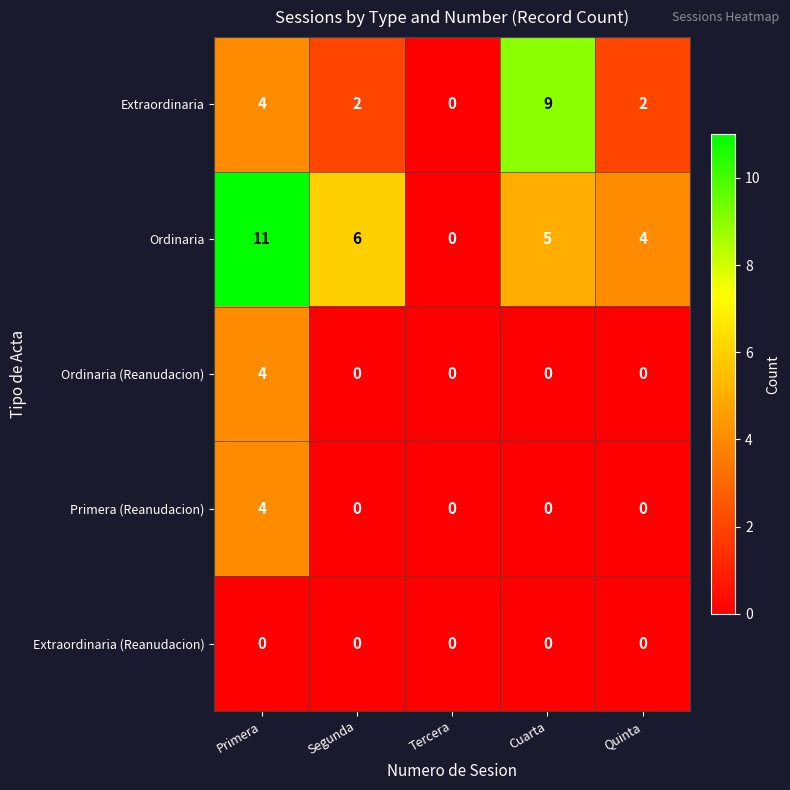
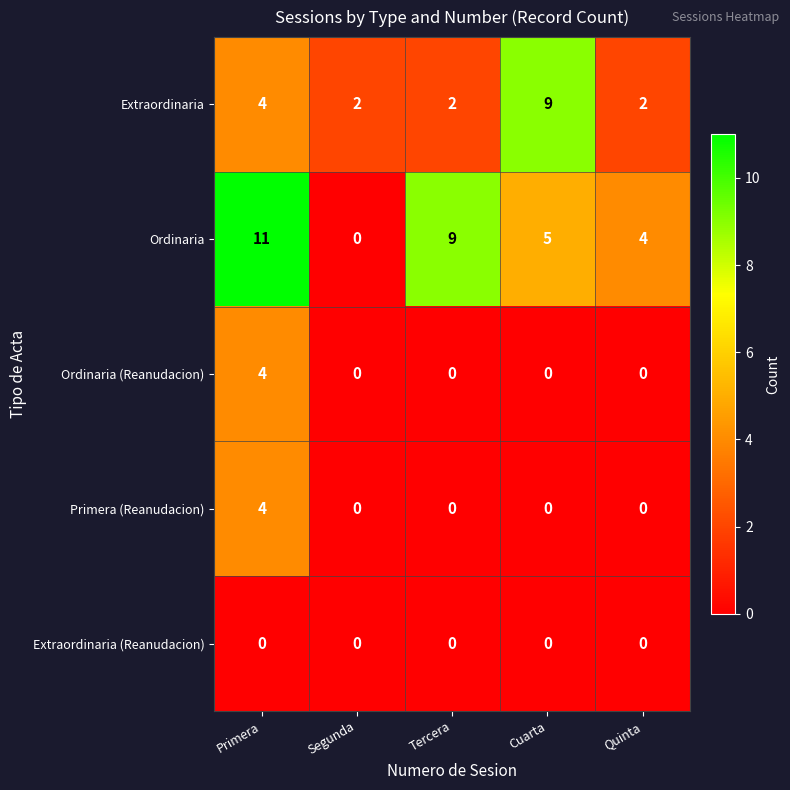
  {
    "Extraordinaria": {
      "Primera": 4,
      "Segunda": 2,
-     "Tercera": 0,
+     "Tercera": 2,
      "Cuarta": 9,
      "Quinta": 2
    },
    "Ordinaria": {
      "Primera": 11,
-     "Segunda": 6,
-     "Tercera": 0,
+     "Segunda": 0,
+     "Tercera": 9,
      "Cuarta": 5,
      "Quinta": 4
    },
    "Ordinaria (Reanudacion)": {
      "Primera": 4,
      "Segunda": 0,
      "Tercera": 0,
      "Cuarta": 0,
      "Quinta": 0
    },
    "Primera (Reanudacion)": {
      "Primera": 4,
      "Segunda": 0,
      "Tercera": 0,
      "Cuarta": 0,
      "Quinta": 0
    },
    "Extraordinaria (Reanudacion)": {
      "Primera": 0,
      "Segunda": 0,
      "Tercera": 0,
      "Cuarta": 0,
      "Quinta": 0
    }
  }
